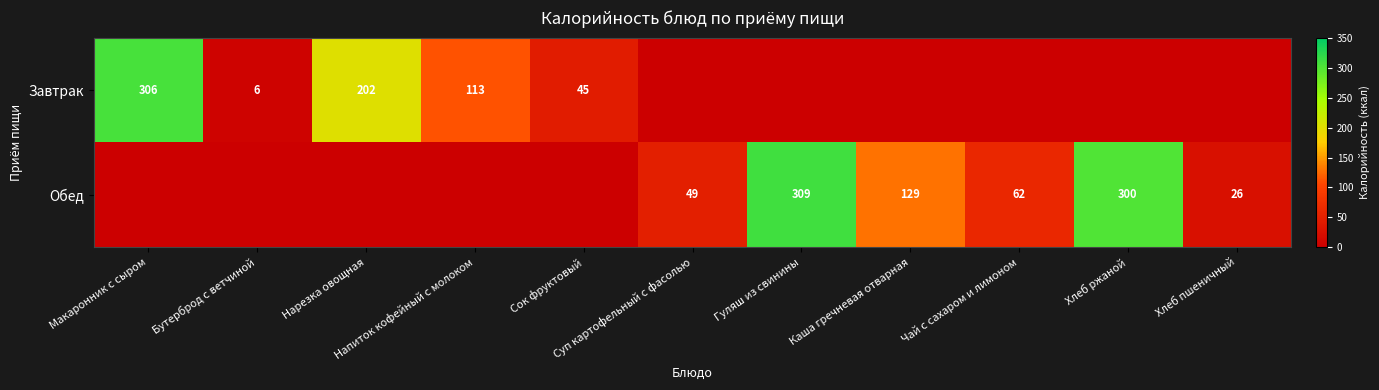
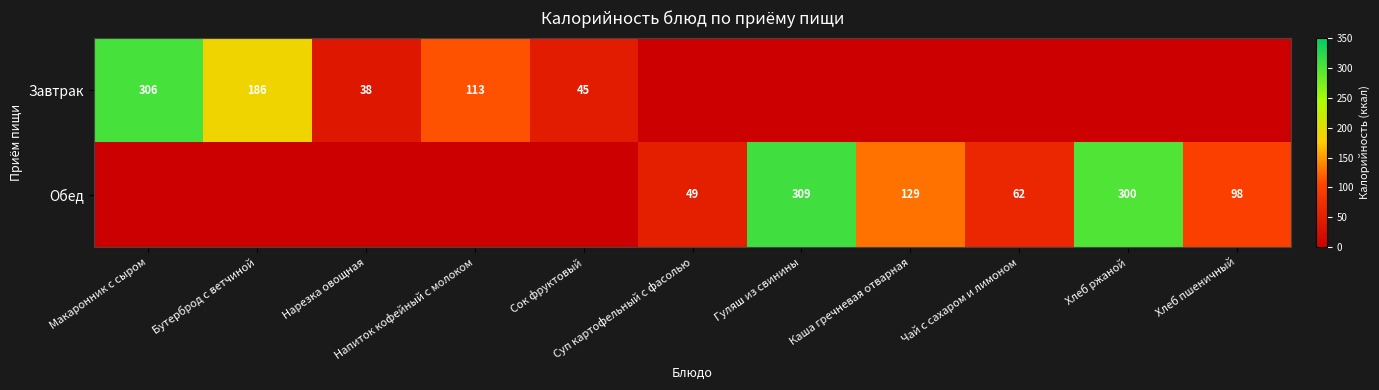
  {
    "Завтрак": {
      "Макаронник с сыром": 306,
-     "Бутерброд с ветчиной": 6,
-     "Нарезка овощная": 202,
+     "Бутерброд с ветчиной": 186,
+     "Нарезка овощная": 38,
      "Напиток кофейный с молоком": 113,
      "Сок фруктовый": 45
    },
    "Обед": {
      "Суп картофельный с фасолью": 49,
      "Гуляш из свинины": 309,
      "Каша гречневая отварная": 129,
      "Чай с сахаром и лимоном": 62,
      "Хлеб ржаной": 300,
-     "Хлеб пшеничный": 26
+     "Хлеб пшеничный": 98
    }
  }
